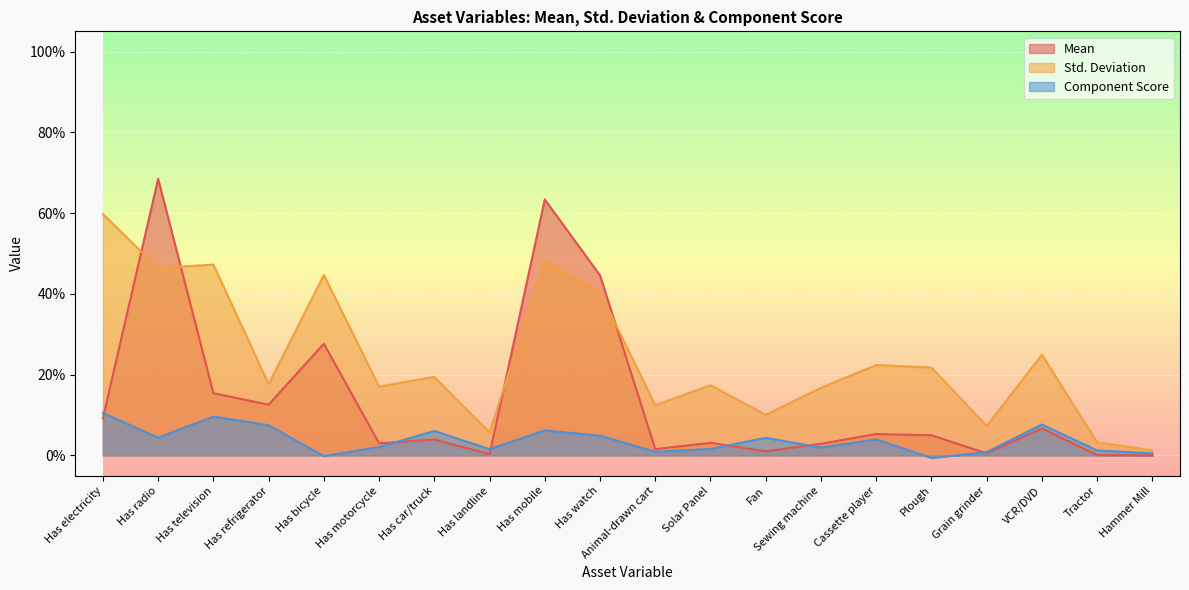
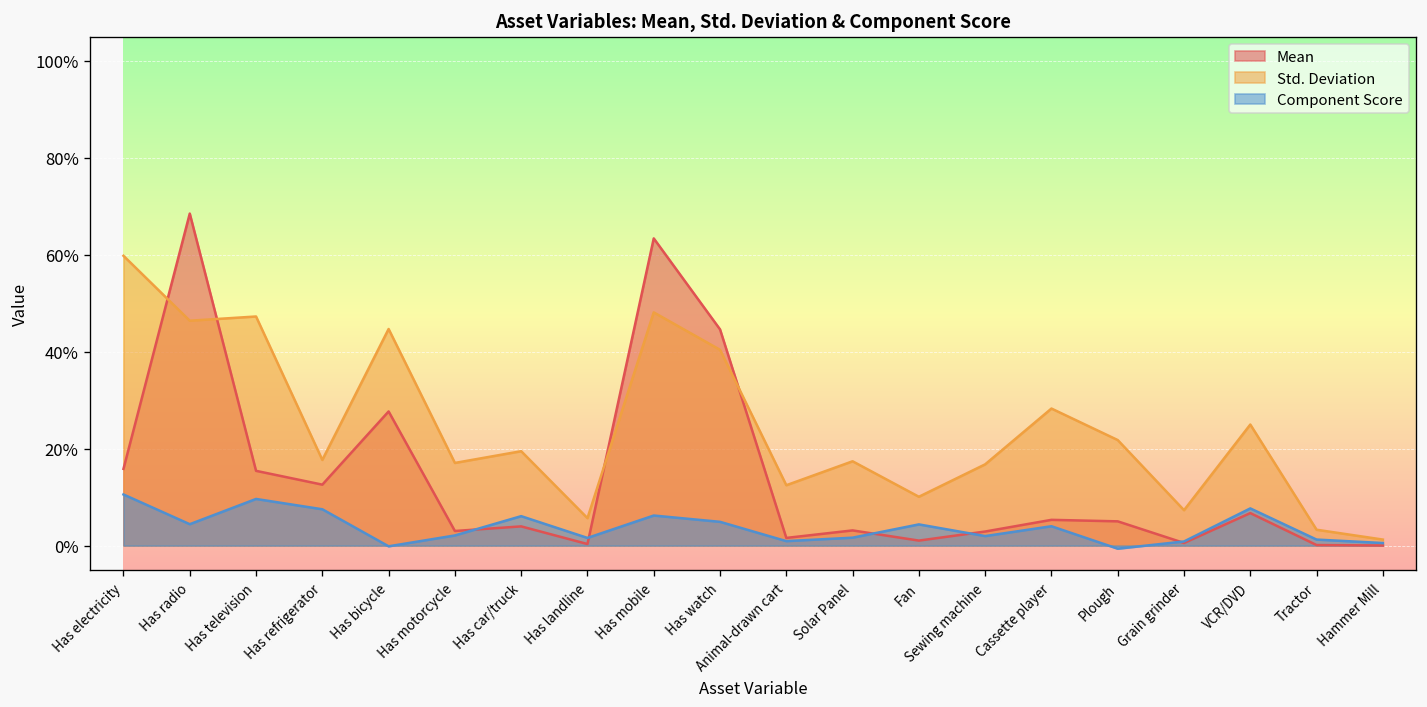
  {
    "Mean": {
-     "Has electricity": "9%",
+     "Has electricity": "16%",
      "Has radio": "68%",
      "Has television": "15%",
      "Has refrigerator": "13%",
      "Has bicycle": "28%",
      "Has motorcycle": "3%",
      "Has car/truck": "4%",
      "Has landline": "0%",
      "Has mobile": "63%",
      "Has watch": "45%",
      "Animal-drawn cart": "2%",
      "Solar Panel": "3%",
      "Fan": "1%",
      "Sewing machine": "3%",
      "Cassette player": "5%",
      "Plough": "5%",
      "VCR/DVD": "7%",
      "Tractor": "0%"
    },
    "Std. Deviation": {
      "Has electricity": "60%",
      "Has radio": "46%",
      "Has television": "47%",
      "Has refrigerator": "18%",
      "Has bicycle": "45%",
      "Has motorcycle": "17%",
      "Has car/truck": "19%",
      "Has landline": "6%",
      "Has mobile": "48%",
      "Has watch": "40%",
      "Animal-drawn cart": "12%",
      "Solar Panel": "17%",
      "Fan": "10%",
      "Sewing machine": "17%",
-     "Cassette player": "22%",
+     "Cassette player": "28%",
      "Plough": "22%",
      "Grain grinder": "7%",
      "VCR/DVD": "25%",
      "Tractor": "3%",
      "Hammer Mill": "1%"
    }
  }
